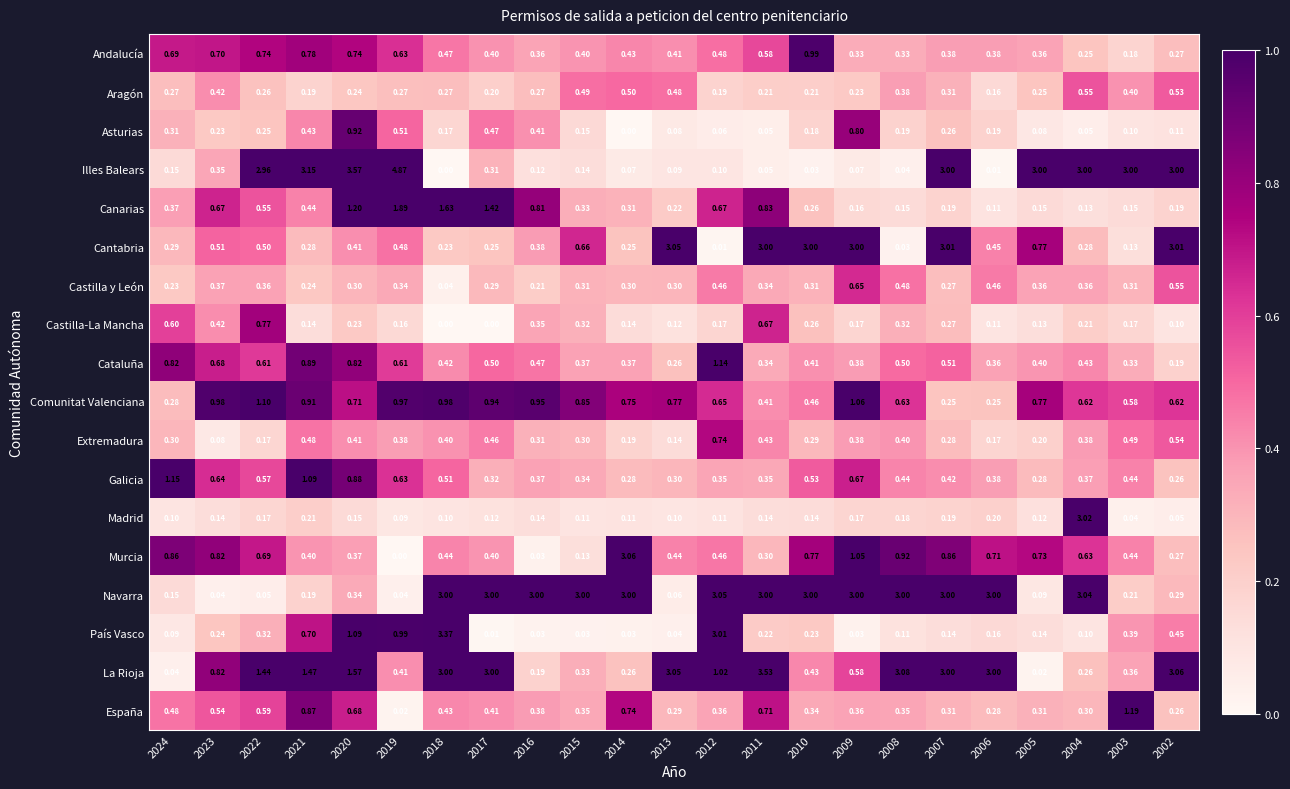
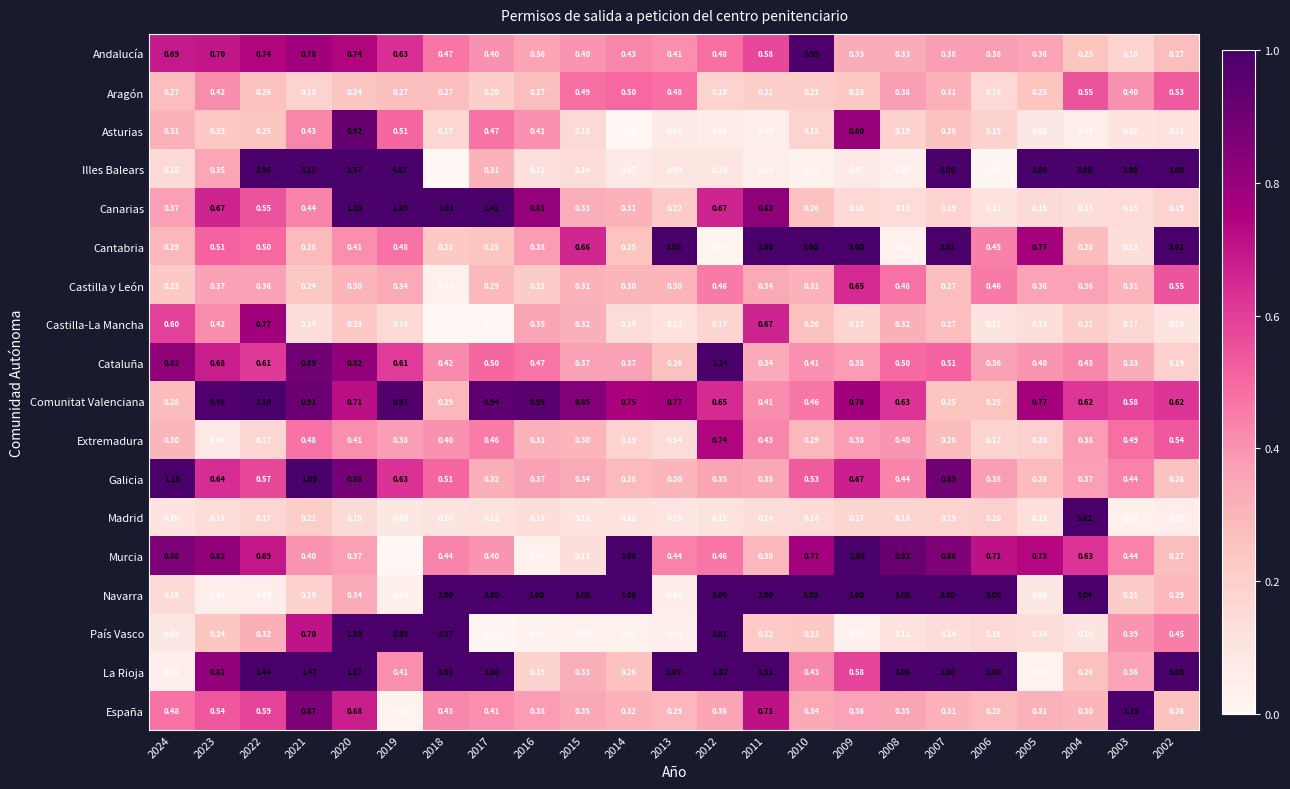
  {
    "Comunitat Valenciana": {
      "2024": 0.28,
      "2023": 0.98,
      "2022": 1.10,
      "2021": 0.91,
      "2020": 0.71,
      "2019": 0.97,
-     "2018": 0.98,
+     "2018": 0.29,
      "2017": 0.94,
      "2016": 0.95,
      "2015": 0.85,
      "2014": 0.75,
      "2013": 0.77,
      "2012": 0.65,
      "2011": 0.41,
      "2010": 0.46,
-     "2009": 1.06,
+     "2009": 0.78,
      "2008": 0.63,
      "2007": 0.25,
      "2006": 0.25,
      "2005": 0.77,
      "2004": 0.62,
      "2003": 0.58,
      "2002": 0.62
    },
    "Galicia": {
      "2024": 1.15,
      "2023": 0.64,
      "2022": 0.57,
      "2021": 1.09,
      "2020": 0.88,
      "2019": 0.63,
      "2018": 0.51,
      "2017": 0.32,
      "2016": 0.37,
      "2015": 0.34,
      "2014": 0.28,
      "2013": 0.30,
      "2012": 0.35,
      "2011": 0.35,
      "2010": 0.53,
      "2009": 0.67,
      "2008": 0.44,
-     "2007": 0.42,
+     "2007": 0.89,
      "2006": 0.38,
      "2005": 0.28,
      "2004": 0.37,
      "2003": 0.44,
      "2002": 0.26
    },
    "España": {
      "2024": 0.48,
      "2023": 0.54,
      "2022": 0.59,
      "2021": 0.87,
      "2020": 0.68,
      "2018": 0.43,
      "2017": 0.41,
      "2016": 0.38,
      "2015": 0.35,
-     "2014": 0.74,
+     "2014": 0.32,
      "2013": 0.29,
      "2012": 0.36,
      "2011": 0.71,
      "2010": 0.34,
      "2009": 0.36,
      "2008": 0.35,
      "2007": 0.31,
      "2006": 0.28,
      "2005": 0.31,
      "2004": 0.30,
      "2003": 1.19,
      "2002": 0.26
    }
  }
